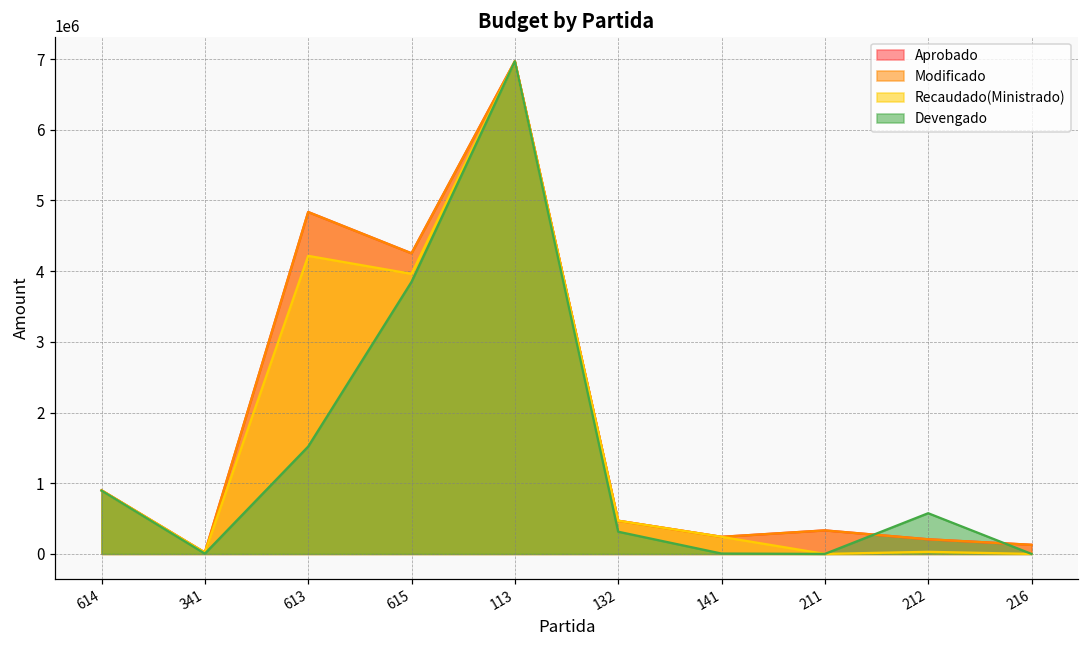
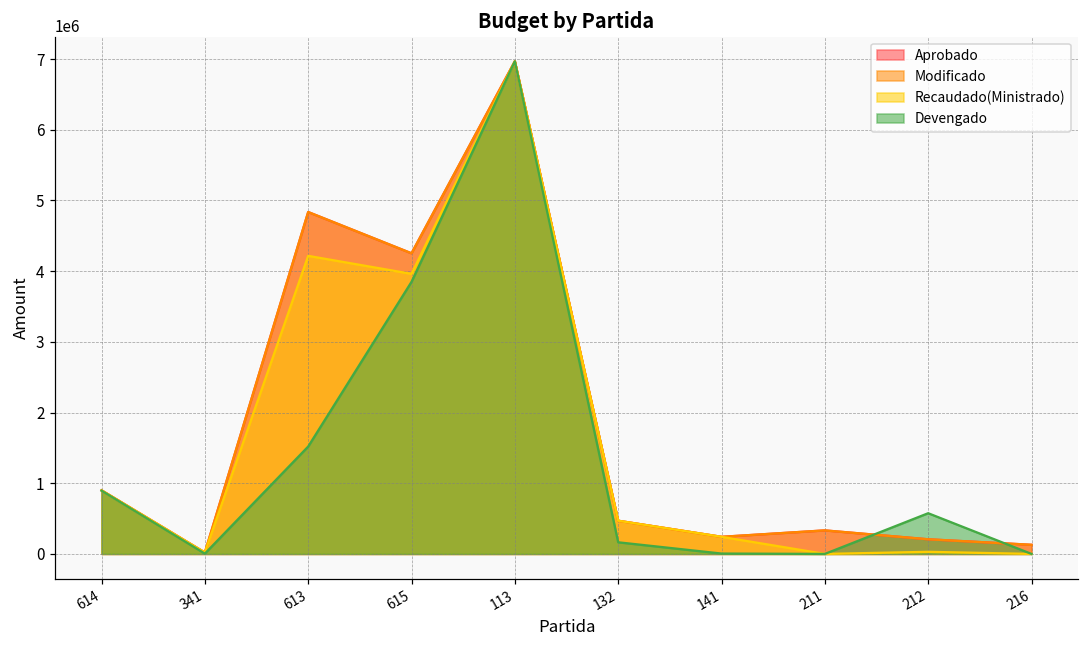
  {
    "Devengado": {
      "613": 1500000,
      "615": 3800000,
-     "132": 300000,
+     "132": 200000,
      "141": 0,
      "212": 600000
    }
  }
